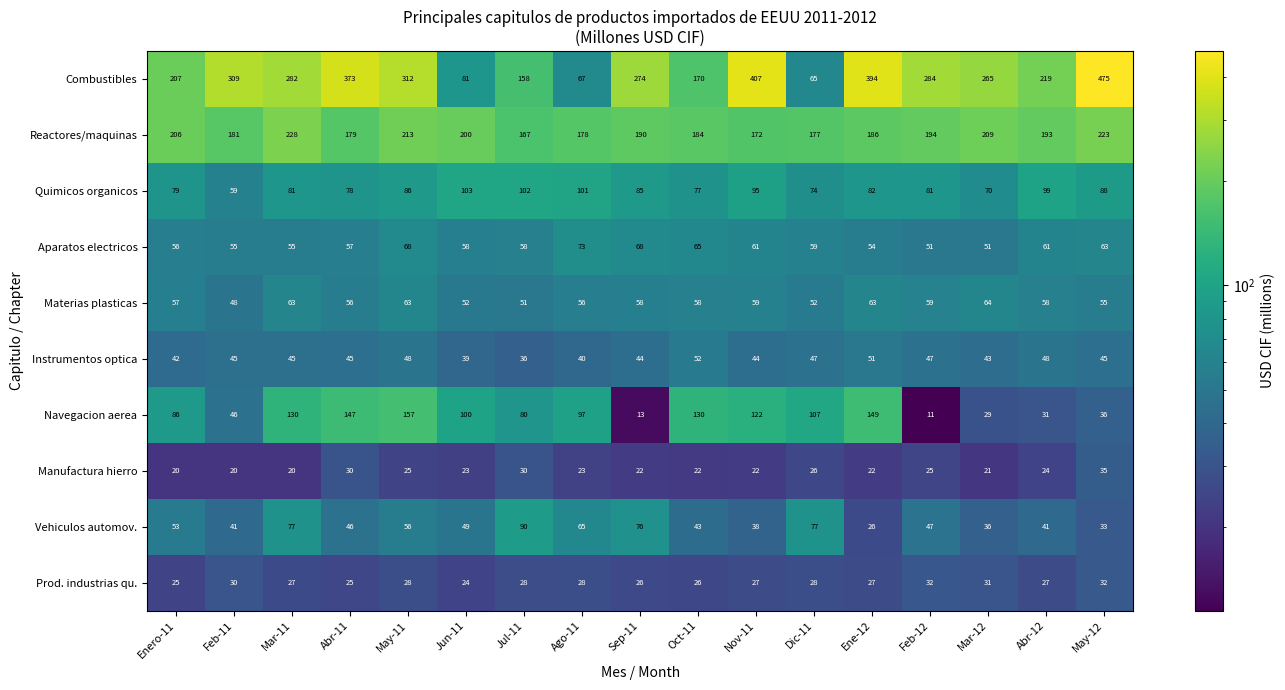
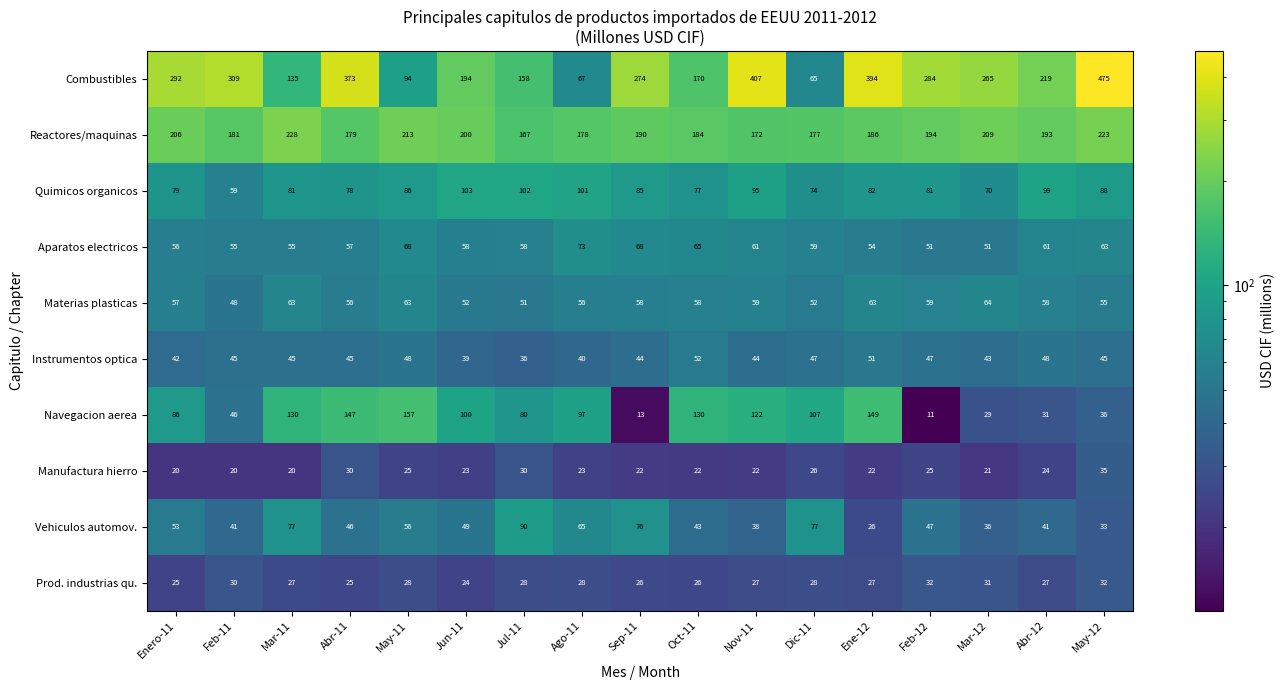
  {
    "Combustibles": {
-     "Enero-11": 207,
+     "Enero-11": 292,
      "Feb-11": 309,
-     "Mar-11": 282,
+     "Mar-11": 135,
      "Abr-11": 373,
-     "May-11": 312,
-     "Jun-11": 81,
+     "May-11": 94,
+     "Jun-11": 194,
      "Jul-11": 158,
      "Ago-11": 67,
      "Sep-11": 274,
      "Oct-11": 170,
      "Nov-11": 407,
      "Dic-11": 65,
      "Ene-12": 394,
      "Feb-12": 284,
      "Mar-12": 265,
      "Abr-12": 219,
      "May-12": 475
    },
    "Reactores/maquinas": {
      "Enero-11": 206,
      "Feb-11": 181,
      "Mar-11": 228,
      "Abr-11": 179,
      "May-11": 213,
      "Jun-11": 200,
      "Jul-11": 167,
      "Ago-11": 178,
      "Sep-11": 190,
      "Oct-11": 184,
      "Nov-11": 172,
      "Dic-11": 177,
      "Ene-12": 186,
      "Feb-12": 194,
      "Mar-12": 209,
      "Abr-12": 193,
      "May-12": 223
    },
    "Quimicos organicos": {
      "Enero-11": 79,
      "Feb-11": 59,
      "Mar-11": 81,
      "Abr-11": 78,
      "May-11": 86,
      "Jun-11": 103,
      "Jul-11": 102,
      "Ago-11": 101,
      "Sep-11": 85,
      "Oct-11": 77,
      "Nov-11": 95,
      "Dic-11": 74,
      "Ene-12": 82,
      "Feb-12": 81,
      "Mar-12": 70,
      "Abr-12": 99,
      "May-12": 88
    },
    "Aparatos electricos": {
      "Enero-11": 56,
      "Feb-11": 55,
      "Mar-11": 55,
      "Abr-11": 57,
      "May-11": 68,
      "Jun-11": 58,
      "Jul-11": 58,
      "Ago-11": 73,
      "Sep-11": 68,
      "Oct-11": 65,
      "Nov-11": 61,
      "Dic-11": 59,
      "Ene-12": 54,
      "Feb-12": 51,
      "Mar-12": 51,
      "Abr-12": 61,
      "May-12": 63
    },
    "Materias plasticas": {
      "Enero-11": 57,
      "Feb-11": 48,
      "Mar-11": 63,
      "Abr-11": 56,
      "May-11": 63,
      "Jun-11": 52,
      "Jul-11": 51,
      "Ago-11": 56,
      "Sep-11": 58,
      "Oct-11": 58,
      "Nov-11": 59,
      "Dic-11": 52,
      "Ene-12": 63,
      "Feb-12": 59,
      "Mar-12": 64,
      "Abr-12": 58,
      "May-12": 55
    },
    "Instrumentos optica": {
      "Enero-11": 42,
      "Feb-11": 45,
      "Mar-11": 45,
      "Abr-11": 45,
      "May-11": 48,
      "Jun-11": 39,
      "Jul-11": 36,
      "Ago-11": 40,
      "Sep-11": 44,
      "Oct-11": 52,
      "Nov-11": 44,
      "Dic-11": 47,
      "Ene-12": 51,
      "Feb-12": 47,
      "Mar-12": 43,
      "Abr-12": 48,
      "May-12": 45
    },
    "Navegacion aerea": {
      "Enero-11": 86,
      "Feb-11": 46,
      "Mar-11": 130,
      "Abr-11": 147,
      "May-11": 157,
      "Jun-11": 100,
      "Jul-11": 80,
      "Ago-11": 97,
      "Sep-11": 13,
      "Oct-11": 130,
      "Nov-11": 122,
      "Dic-11": 107,
      "Ene-12": 149,
      "Feb-12": 11,
      "Mar-12": 29,
      "Abr-12": 31,
      "May-12": 36
    },
    "Manufactura hierro": {
      "Enero-11": 20,
      "Feb-11": 20,
      "Mar-11": 20,
      "Abr-11": 30,
      "May-11": 25,
      "Jun-11": 23,
      "Jul-11": 30,
      "Ago-11": 23,
      "Sep-11": 22,
      "Oct-11": 22,
      "Nov-11": 22,
      "Dic-11": 26,
      "Ene-12": 22,
      "Feb-12": 25,
      "Mar-12": 21,
      "Abr-12": 24,
      "May-12": 35
    },
    "Vehiculos automov.": {
      "Enero-11": 53,
      "Feb-11": 41,
      "Mar-11": 77,
      "Abr-11": 46,
      "May-11": 56,
      "Jun-11": 49,
      "Jul-11": 90,
      "Ago-11": 65,
      "Sep-11": 76,
      "Oct-11": 43,
      "Nov-11": 38,
      "Dic-11": 77,
      "Ene-12": 26,
      "Feb-12": 47,
      "Mar-12": 36,
      "Abr-12": 41,
      "May-12": 33
    },
    "Prod. industrias qu.": {
      "Enero-11": 25,
      "Feb-11": 30,
      "Mar-11": 27,
      "Abr-11": 25,
      "May-11": 28,
      "Jun-11": 24,
      "Jul-11": 28,
      "Ago-11": 28,
      "Sep-11": 26,
      "Oct-11": 26,
      "Nov-11": 27,
      "Dic-11": 28,
      "Ene-12": 27,
      "Feb-12": 32,
      "Mar-12": 31,
      "Abr-12": 27,
      "May-12": 32
    }
  }
